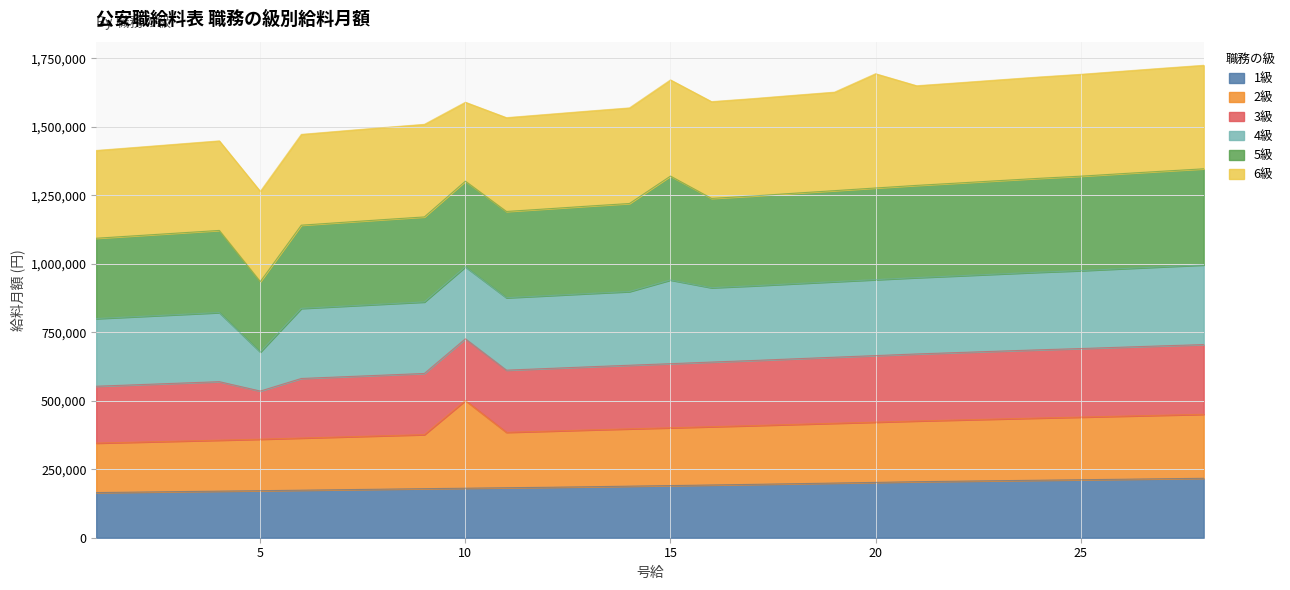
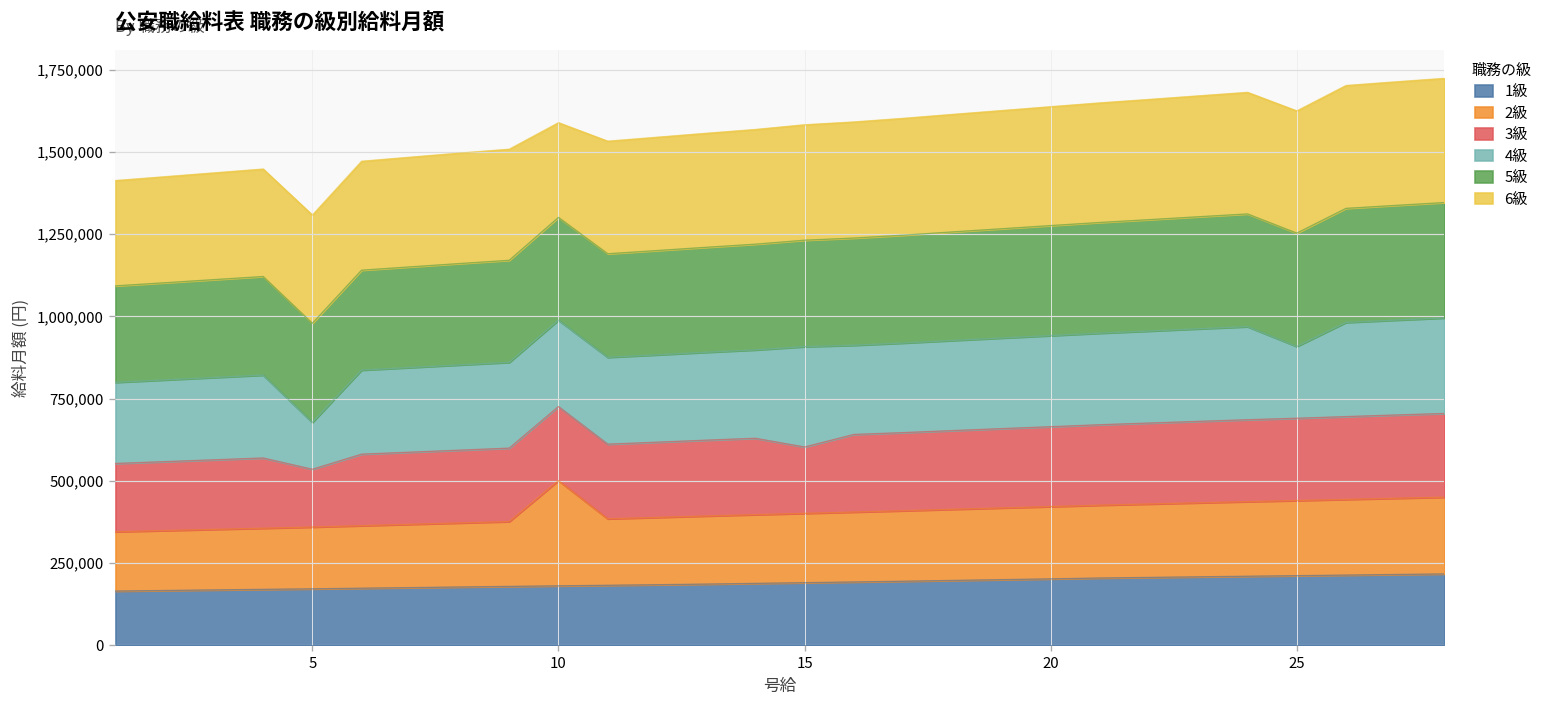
  {
    "1級": {
      "5": "170,000",
      "10": "180,000",
      "15": "190,000",
      "20": "200,000",
      "25": "210,000"
    },
    "2級": {
      "5": "190,000",
      "10": "320,000",
      "15": "210,000",
      "20": "220,000",
      "25": "230,000"
    },
    "3級": {
      "5": "180,000",
      "10": "230,000",
-     "15": "230,000",
+     "15": "200,000",
      "20": "240,000",
      "25": "250,000"
    },
    "4級": {
      "5": "140,000",
      "10": "260,000",
      "15": "310,000",
      "20": "280,000",
-     "25": "280,000"
+     "25": "220,000"
    },
    "5級": {
-     "5": "260,000",
+     "5": "300,000",
      "10": "310,000",
-     "15": "380,000",
+     "15": "320,000",
      "20": "330,000",
      "25": "340,000"
    },
    "6級": {
      "5": "330,000",
      "10": "290,000",
      "15": "350,000",
-     "20": "420,000",
+     "20": "360,000",
      "25": "370,000"
    }
  }
